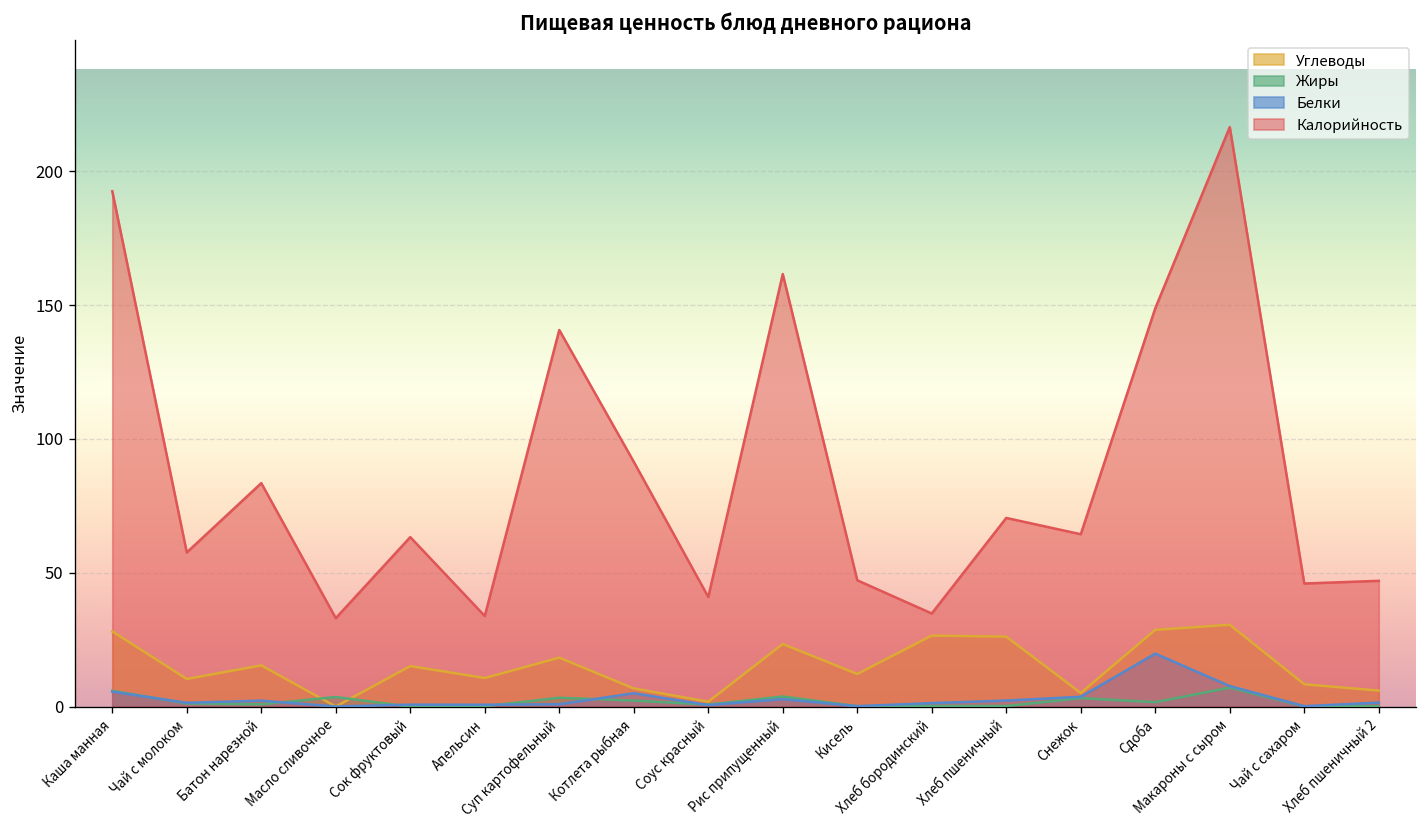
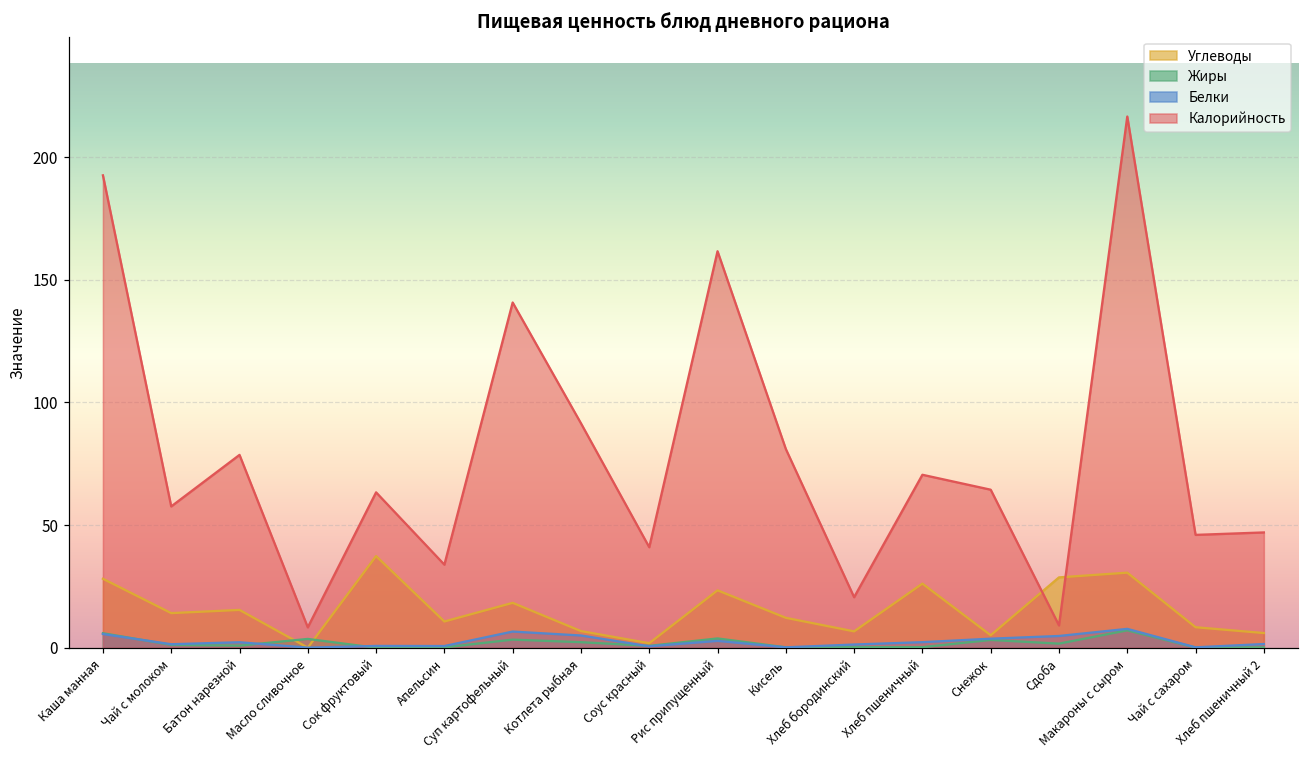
  {
    "Углеводы": {
      "Каша манная": 28,
-     "Чай с молоком": 10,
+     "Чай с молоком": 14,
      "Батон нарезной": 15,
-     "Сок фруктовый": 15,
+     "Сок фруктовый": 37,
      "Апельсин": 11,
      "Суп картофельный": 18,
      "Котлета рыбная": 7,
      "Рис припущенный": 23,
      "Кисель": 12,
-     "Хлеб бородинский": 27,
+     "Хлеб бородинский": 7,
      "Хлеб пшеничный": 26,
      "Снежок": 5,
      "Сдоба": 29,
      "Макароны с сыром": 31,
      "Чай с сахаром": 8,
      "Хлеб пшеничный 2": 6
    },
    "Жиры": {
      "Батон нарезной": 1,
      "Масло сливочное": 4,
      "Суп картофельный": 3,
      "Котлета рыбная": 2,
      "Хлеб пшеничный": 0,
      "Сдоба": 2,
      "Хлеб пшеничный 2": 0
    },
    "Белки": {
      "Батон нарезной": 2,
-     "Суп картофельный": 1,
+     "Суп картофельный": 7,
      "Котлета рыбная": 5,
      "Хлеб пшеничный": 2,
-     "Сдоба": 20,
+     "Сдоба": 5,
      "Хлеб пшеничный 2": 2
    },
    "Калорийность": {
      "Каша манная": 193,
      "Чай с молоком": 58,
-     "Батон нарезной": 84,
-     "Масло сливочное": 33,
+     "Батон нарезной": 79,
+     "Масло сливочное": 8,
      "Сок фруктовый": 63,
      "Апельсин": 34,
      "Суп картофельный": 141,
      "Котлета рыбная": 91,
      "Соус красный": 41,
      "Рис припущенный": 162,
-     "Кисель": 47,
-     "Хлеб бородинский": 35,
+     "Кисель": 81,
+     "Хлеб бородинский": 21,
      "Хлеб пшеничный": 71,
      "Снежок": 64,
-     "Сдоба": 149,
+     "Сдоба": 9,
      "Макароны с сыром": 217,
      "Чай с сахаром": 46,
      "Хлеб пшеничный 2": 47
    }
  }
